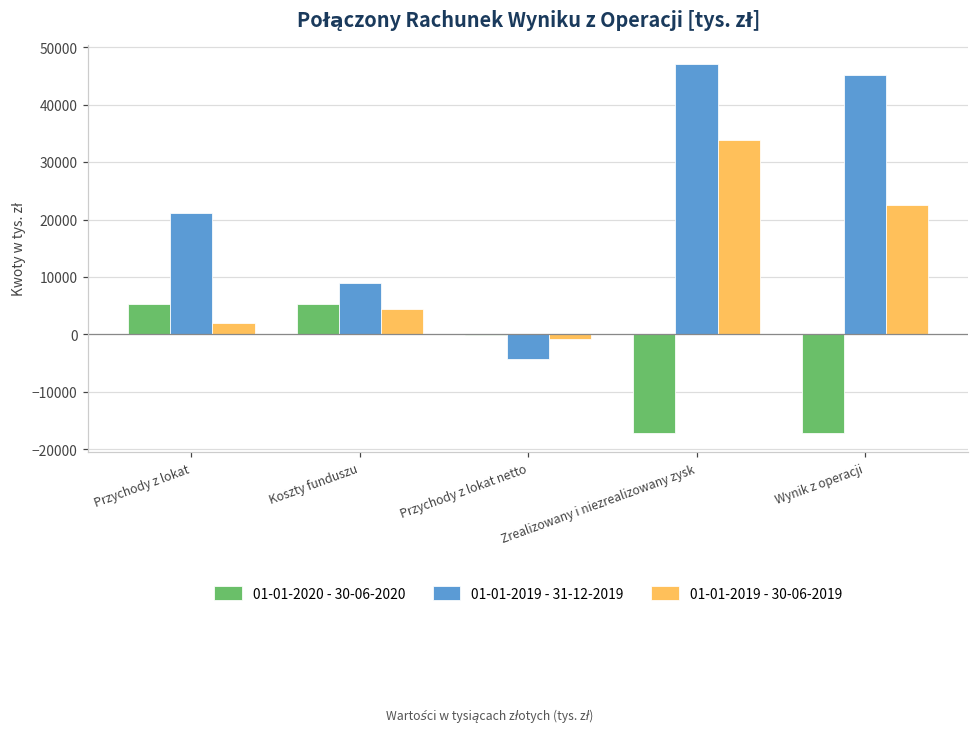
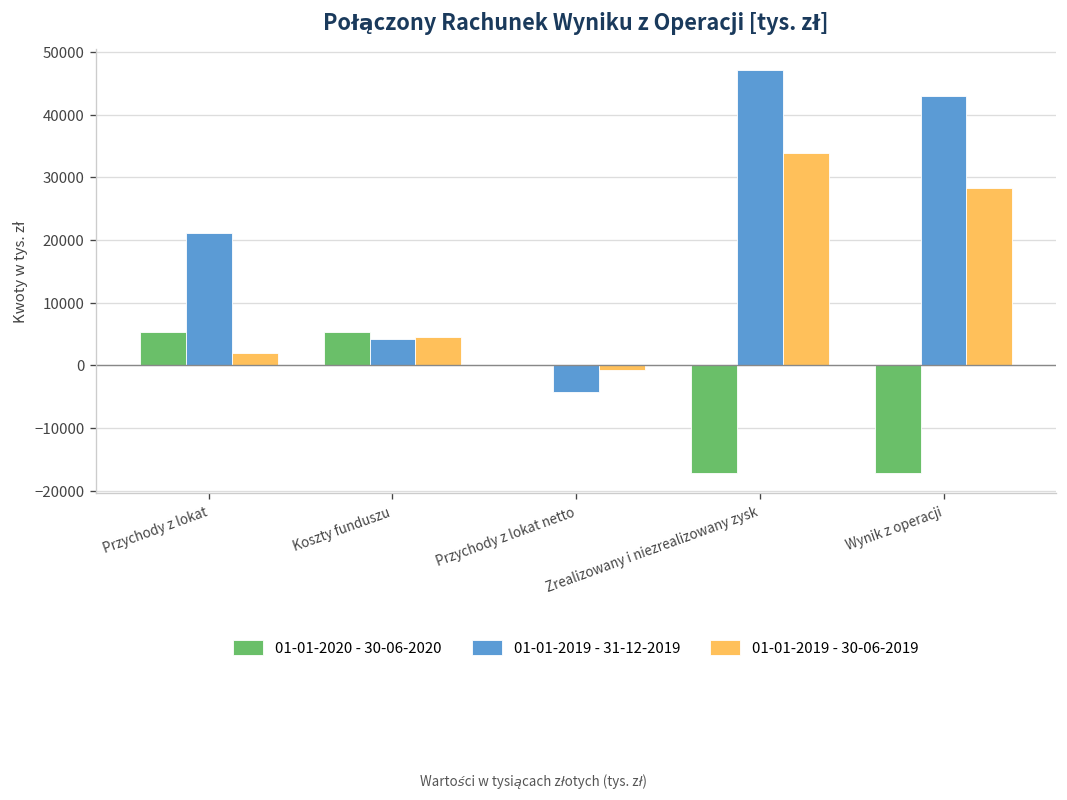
  {
    "01-01-2020 - 30-06-2020": {
      "Przychody z lokat": 5000,
      "Koszty funduszu": 5000,
      "Zrealizowany i niezrealizowany zysk": -17000,
      "Wynik z operacji": -17000
    },
    "01-01-2019 - 31-12-2019": {
      "Przychody z lokat": 21000,
-     "Koszty funduszu": 9000,
+     "Koszty funduszu": 4000,
      "Przychody z lokat netto": -4000,
      "Zrealizowany i niezrealizowany zysk": 47000,
-     "Wynik z operacji": 45000
+     "Wynik z operacji": 43000
    },
    "01-01-2019 - 30-06-2019": {
      "Przychody z lokat": 2000,
      "Koszty funduszu": 4000,
      "Przychody z lokat netto": -1000,
      "Zrealizowany i niezrealizowany zysk": 34000,
-     "Wynik z operacji": 23000
+     "Wynik z operacji": 28000
    }
  }
